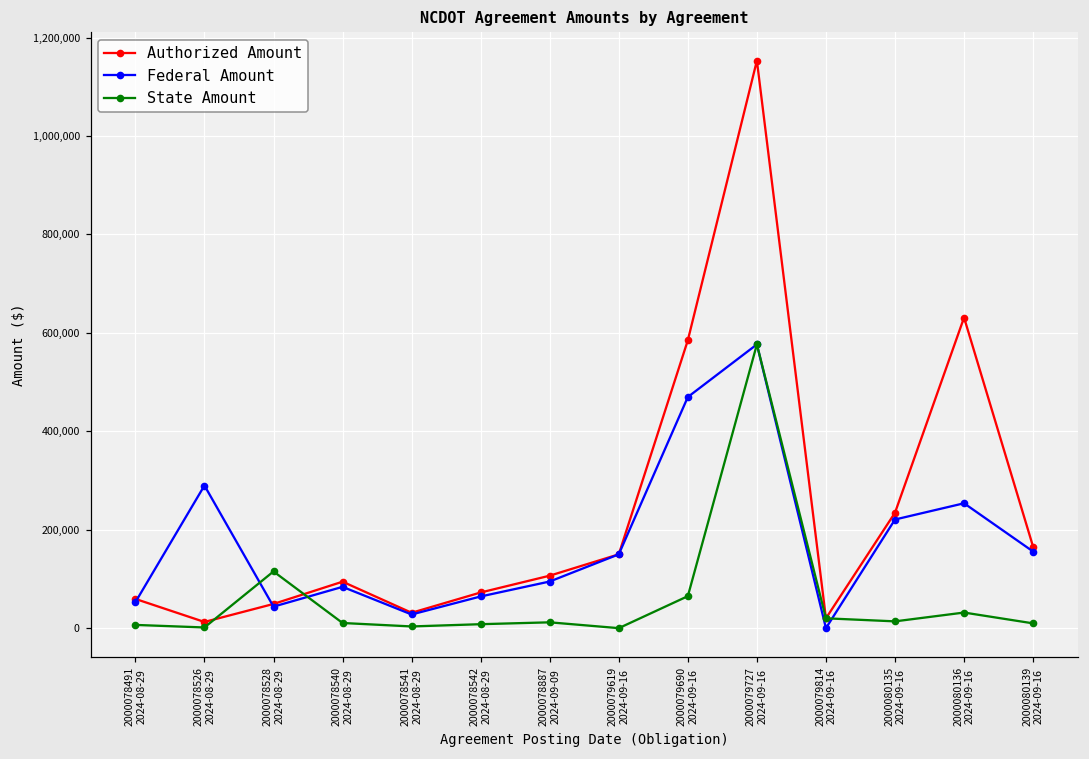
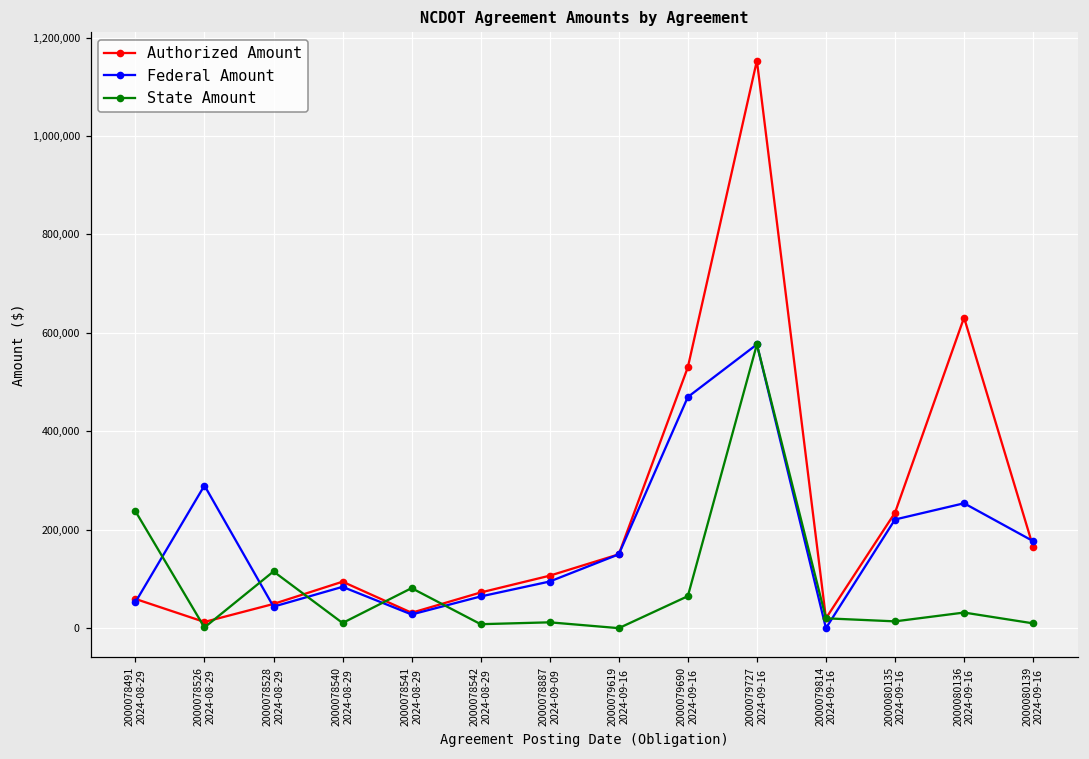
  {
    "Authorized Amount": {
      "2000078491 2024-08-29": "60,000",
      "2000078526 2024-08-29": "10,000",
      "2000078540 2024-08-29": "90,000",
      "2000078542 2024-08-29": "70,000",
      "2000078887 2024-09-09": "110,000",
-     "2000079690 2024-09-16": "590,000",
+     "2000079690 2024-09-16": "530,000",
      "2000079727 2024-09-16": "1,150,000",
      "2000080135 2024-09-16": "230,000",
      "2000080136 2024-09-16": "630,000",
      "2000080139 2024-09-16": "170,000"
    },
    "Federal Amount": {
      "2000078491 2024-08-29": "50,000",
      "2000078526 2024-08-29": "290,000",
      "2000078540 2024-08-29": "80,000",
      "2000078542 2024-08-29": "60,000",
      "2000078887 2024-09-09": "90,000",
      "2000079690 2024-09-16": "470,000",
      "2000079814 2024-09-16": "0",
      "2000080135 2024-09-16": "220,000",
      "2000080136 2024-09-16": "250,000",
-     "2000080139 2024-09-16": "160,000"
+     "2000080139 2024-09-16": "180,000"
    },
    "State Amount": {
-     "2000078491 2024-08-29": "10,000",
+     "2000078491 2024-08-29": "240,000",
      "2000078526 2024-08-29": "0",
      "2000078528 2024-08-29": "120,000",
      "2000078540 2024-08-29": "10,000",
-     "2000078541 2024-08-29": "0",
+     "2000078541 2024-08-29": "80,000",
      "2000078542 2024-08-29": "10,000",
      "2000078887 2024-09-09": "10,000",
      "2000079619 2024-09-16": "0",
      "2000079690 2024-09-16": "70,000",
      "2000080135 2024-09-16": "10,000",
      "2000080136 2024-09-16": "30,000",
      "2000080139 2024-09-16": "10,000"
    }
  }
